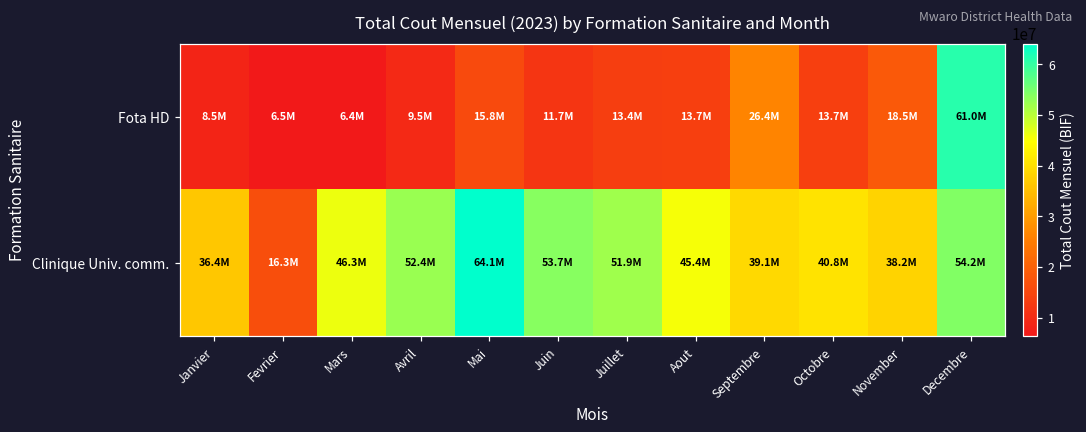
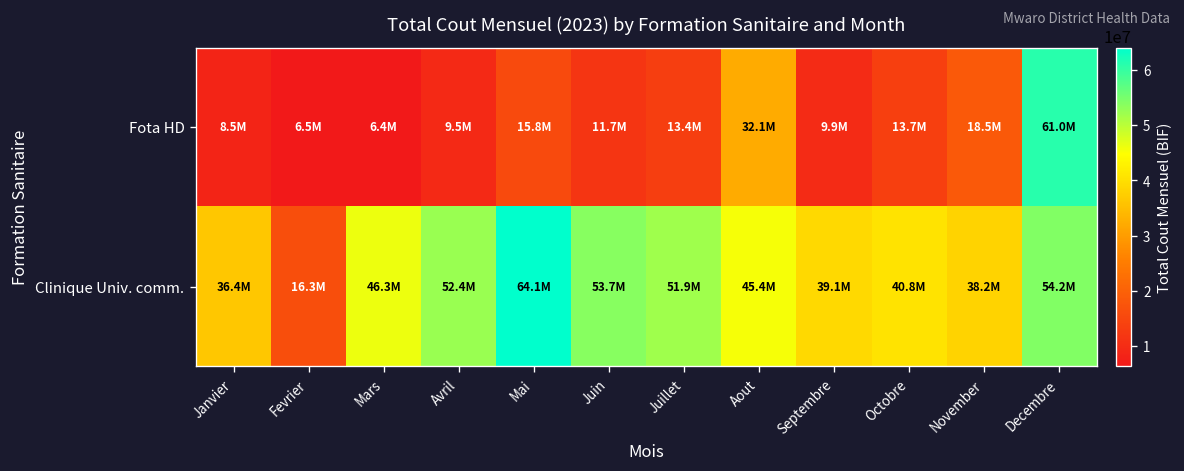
  {
    "Fota HD": {
      "Janvier": "8.5M",
      "Fevrier": "6.5M",
      "Mars": "6.4M",
      "Avril": "9.5M",
      "Mai": "15.8M",
      "Juin": "11.7M",
      "Juillet": "13.4M",
-     "Aout": "13.7M",
-     "Septembre": "26.4M",
+     "Aout": "32.1M",
+     "Septembre": "9.9M",
      "Octobre": "13.7M",
      "November": "18.5M",
      "Decembre": "61.0M"
    },
    "Clinique Univ. comm.": {
      "Janvier": "36.4M",
      "Fevrier": "16.3M",
      "Mars": "46.3M",
      "Avril": "52.4M",
      "Mai": "64.1M",
      "Juin": "53.7M",
      "Juillet": "51.9M",
      "Aout": "45.4M",
      "Septembre": "39.1M",
      "Octobre": "40.8M",
      "November": "38.2M",
      "Decembre": "54.2M"
    }
  }
